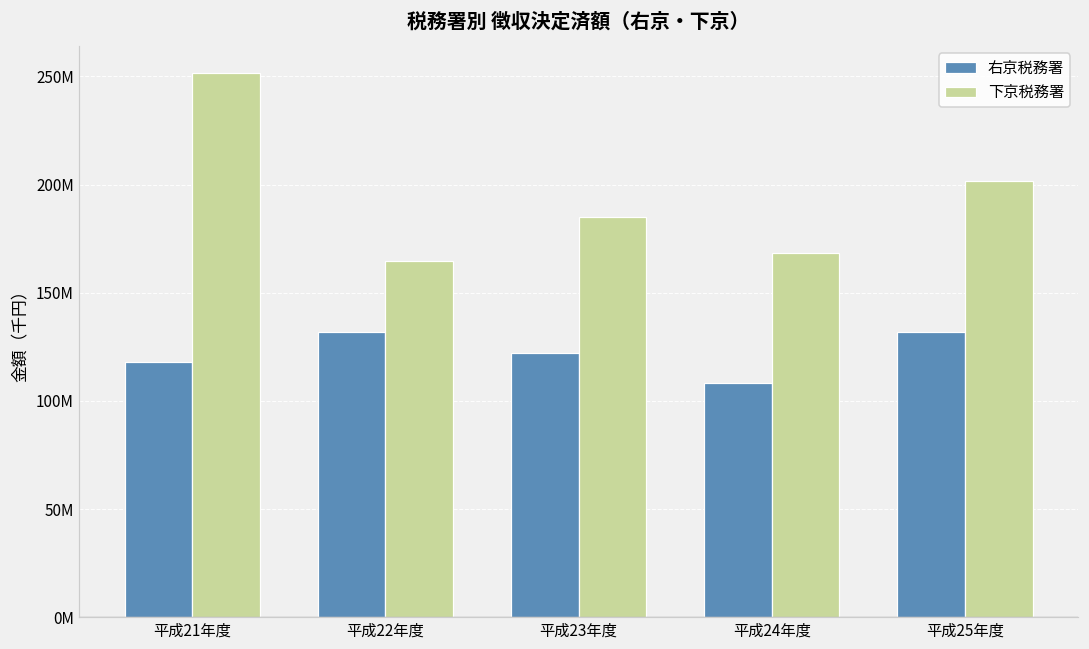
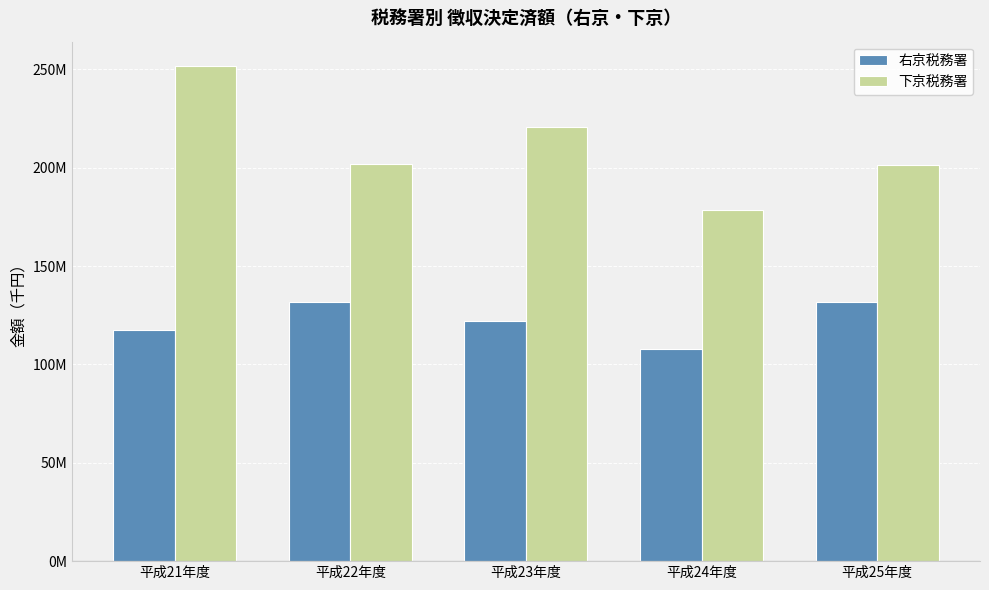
  {
    "右京税務署": {
      "平成21年度": 118000000,
      "平成22年度": 132000000,
      "平成23年度": 122000000,
      "平成24年度": 108000000,
      "平成25年度": 132000000
    },
    "下京税務署": {
      "平成21年度": 252000000,
-     "平成22年度": 164000000,
-     "平成23年度": 185000000,
-     "平成24年度": 168000000,
+     "平成22年度": 202000000,
+     "平成23年度": 221000000,
+     "平成24年度": 179000000,
      "平成25年度": 202000000
    }
  }
